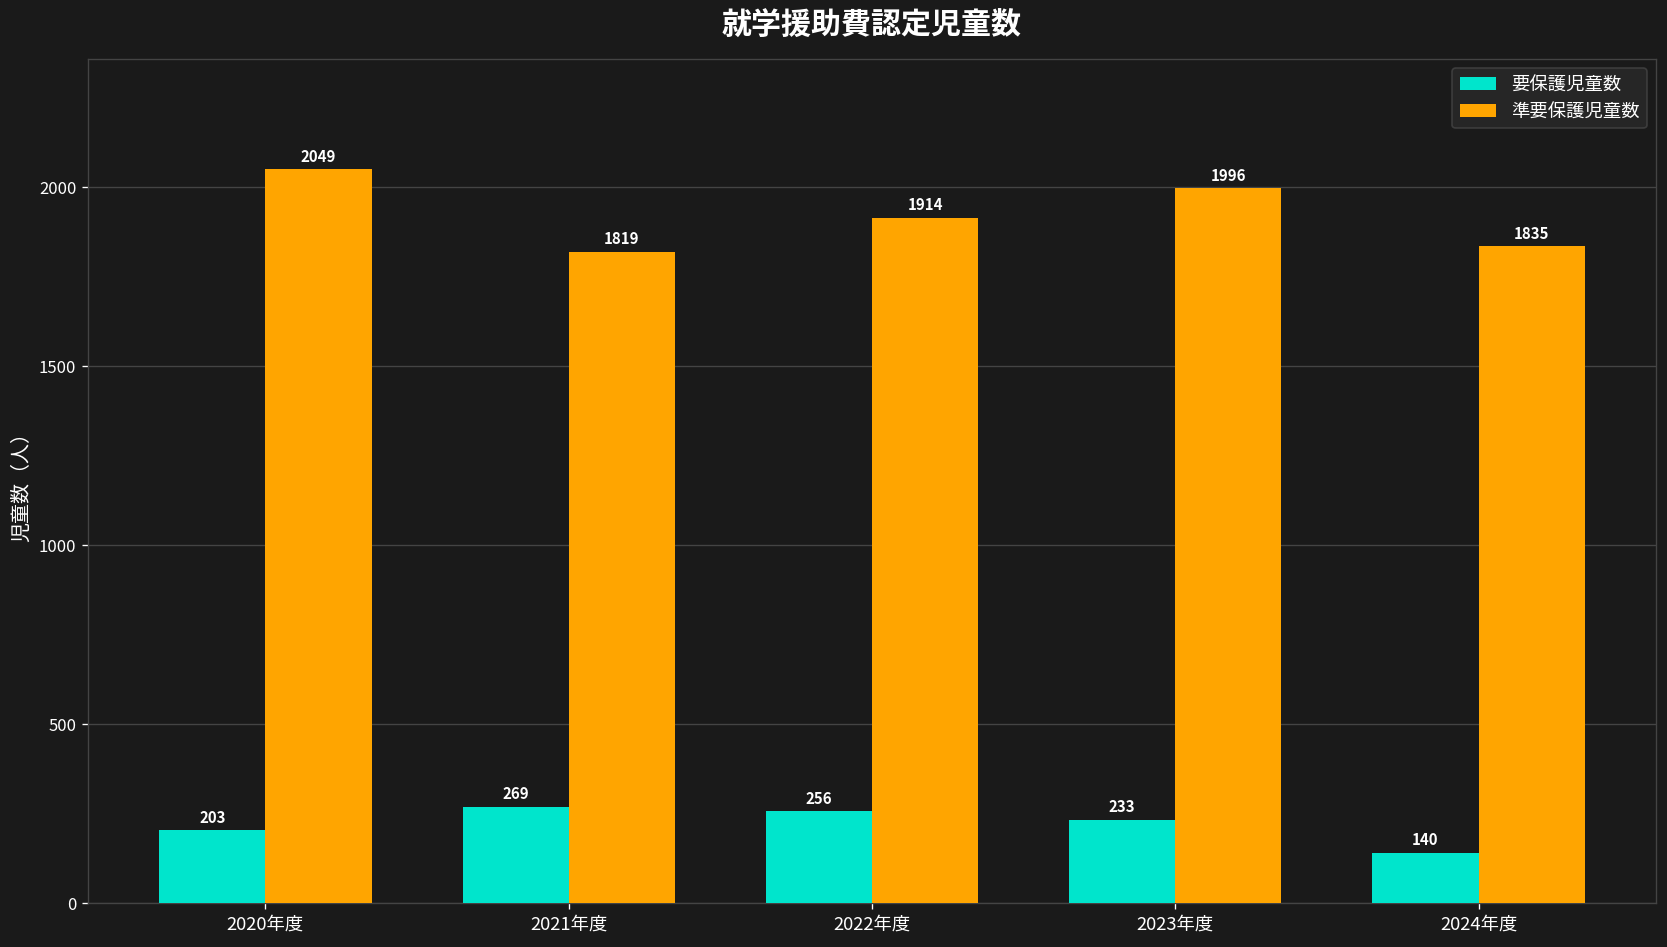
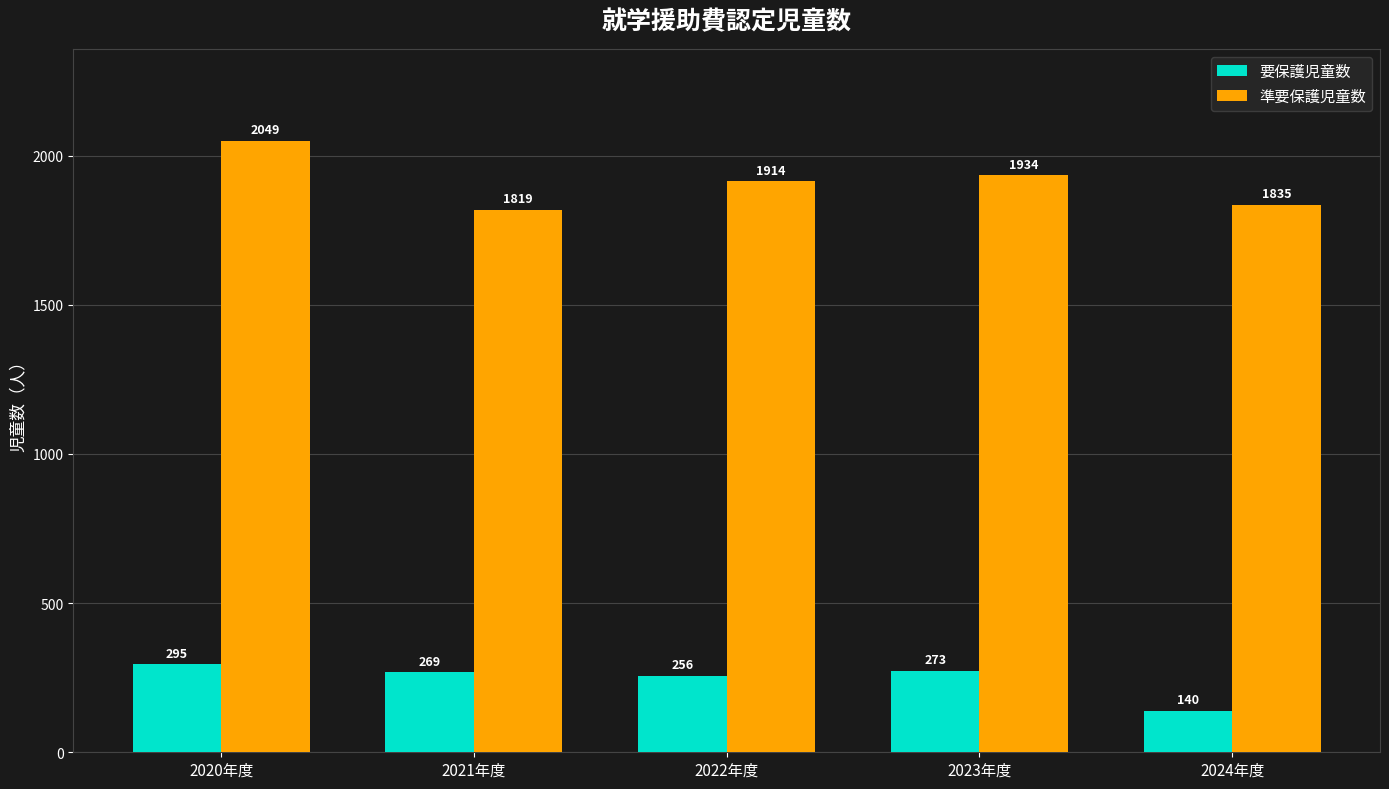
  {
    "要保護児童数": {
-     "2020年度": 203,
+     "2020年度": 295,
      "2021年度": 269,
      "2022年度": 256,
-     "2023年度": 233,
+     "2023年度": 273,
      "2024年度": 140
    },
    "準要保護児童数": {
      "2020年度": 2049,
      "2021年度": 1819,
      "2022年度": 1914,
-     "2023年度": 1996,
+     "2023年度": 1934,
      "2024年度": 1835
    }
  }
